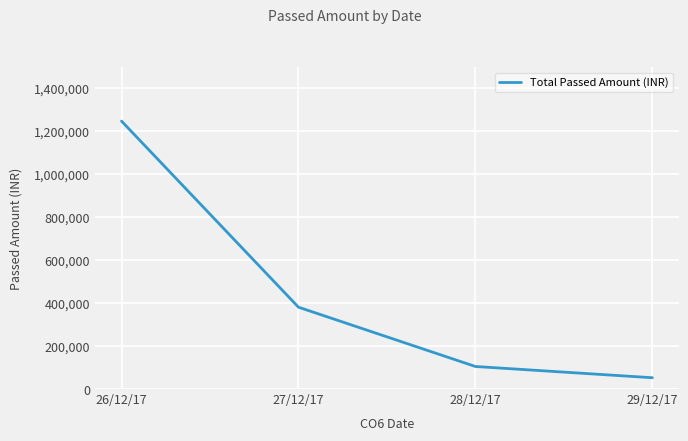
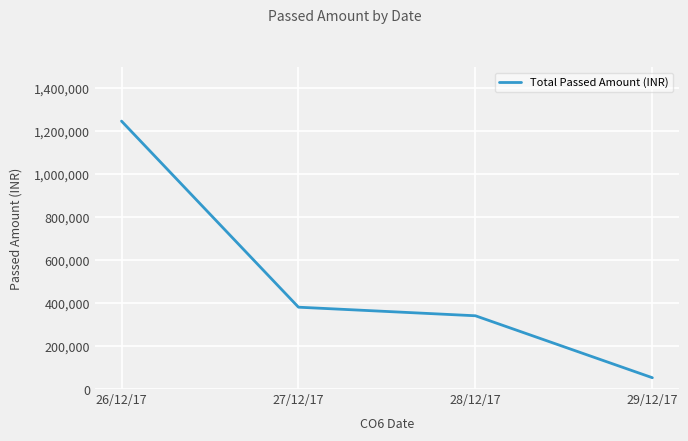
  {
    "26/12/17": "1,250,000",
    "27/12/17": "380,000",
-   "28/12/17": "100,000",
+   "28/12/17": "340,000",
    "29/12/17": "50,000"
  }
